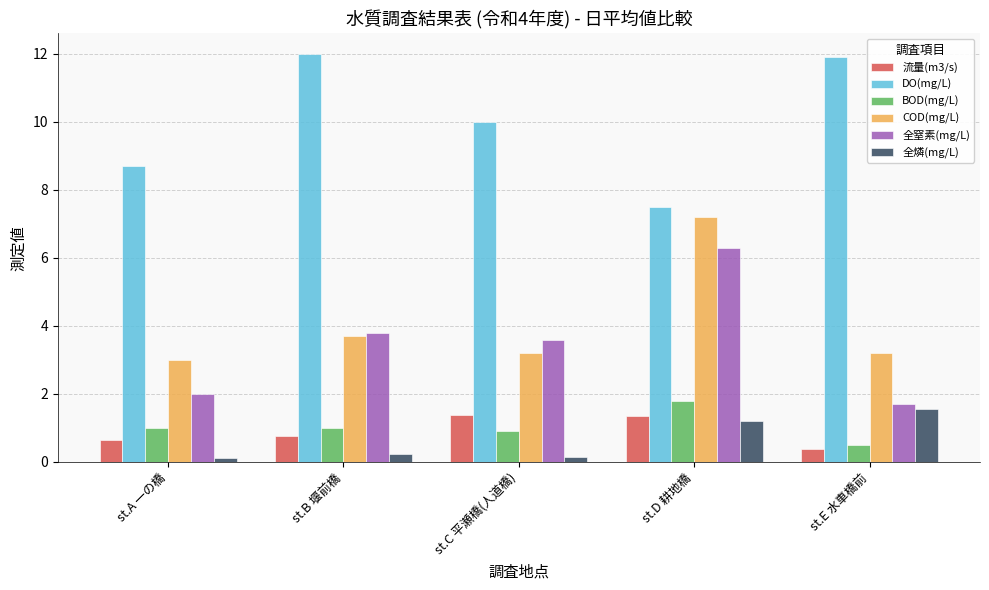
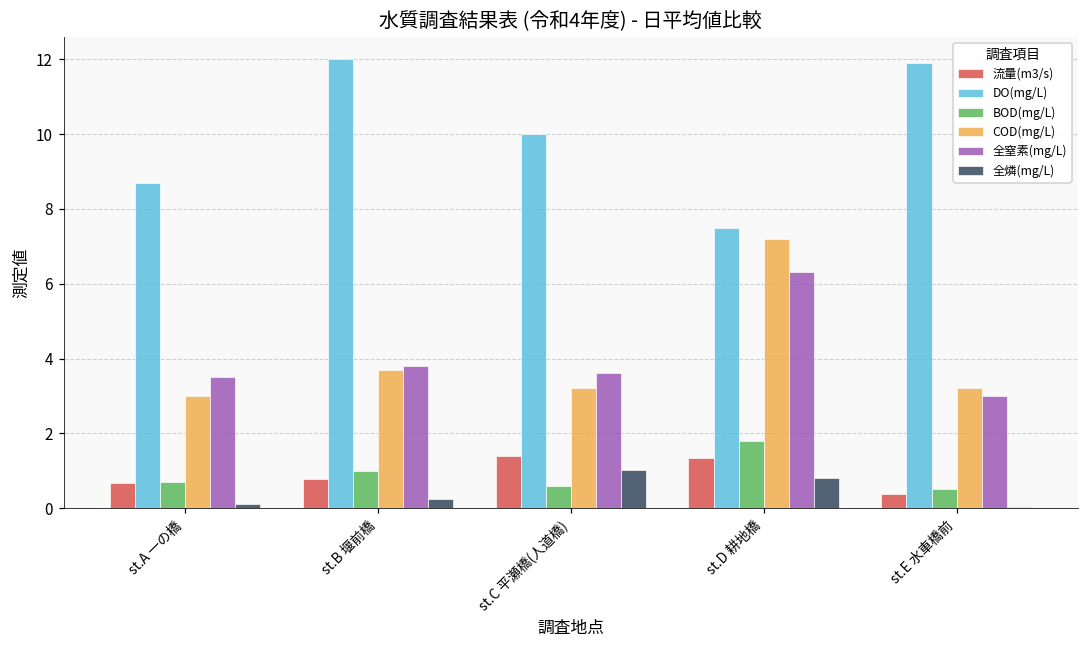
  {
    "流量(m3/s)": {
      "st.A 一の橋": 0.7,
      "st.B 堰前橋": 0.8,
      "st.C 平瀬橋(人道橋)": 1.4,
      "st.D 耕地橋": 1.4,
      "st.E 水車橋前": 0.4
    },
    "DO(mg/L)": {
      "st.A 一の橋": 8.7,
      "st.B 堰前橋": 12.0,
      "st.C 平瀬橋(人道橋)": 10.0,
      "st.D 耕地橋": 7.5,
      "st.E 水車橋前": 11.9
    },
    "BOD(mg/L)": {
-     "st.A 一の橋": 1.0,
+     "st.A 一の橋": 0.7,
      "st.B 堰前橋": 1.0,
-     "st.C 平瀬橋(人道橋)": 0.9,
+     "st.C 平瀬橋(人道橋)": 0.6,
      "st.D 耕地橋": 1.8,
      "st.E 水車橋前": 0.5
    },
    "COD(mg/L)": {
      "st.A 一の橋": 3.0,
      "st.B 堰前橋": 3.7,
      "st.C 平瀬橋(人道橋)": 3.2,
      "st.D 耕地橋": 7.2,
      "st.E 水車橋前": 3.2
    },
    "全窒素(mg/L)": {
-     "st.A 一の橋": 2.0,
+     "st.A 一の橋": 3.5,
      "st.B 堰前橋": 3.8,
      "st.C 平瀬橋(人道橋)": 3.6,
      "st.D 耕地橋": 6.3,
-     "st.E 水車橋前": 1.7
+     "st.E 水車橋前": 3.0
    },
    "全燐(mg/L)": {
      "st.A 一の橋": 0.1,
      "st.B 堰前橋": 0.2,
-     "st.C 平瀬橋(人道橋)": 0.2,
-     "st.D 耕地橋": 1.2,
-     "st.E 水車橋前": 1.6
+     "st.C 平瀬橋(人道橋)": 1.0,
+     "st.D 耕地橋": 0.8,
+     "st.E 水車橋前": 0.0
    }
  }
